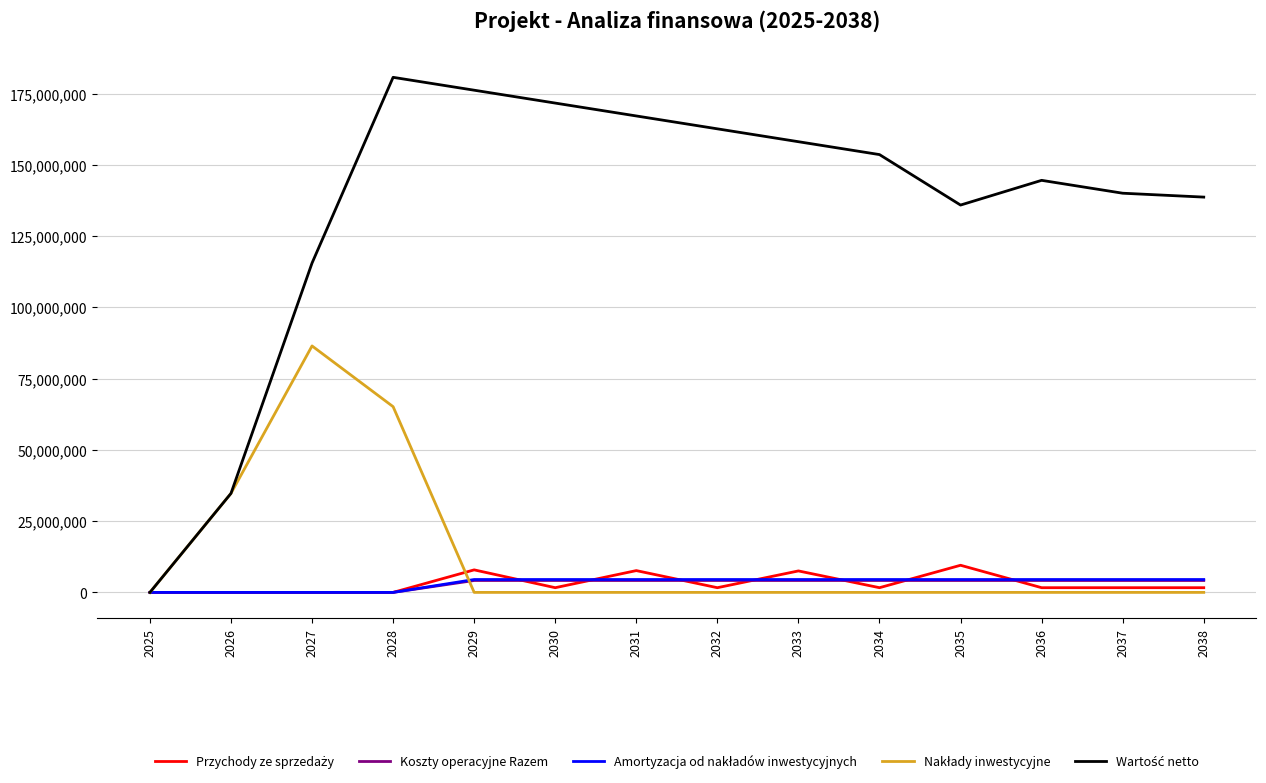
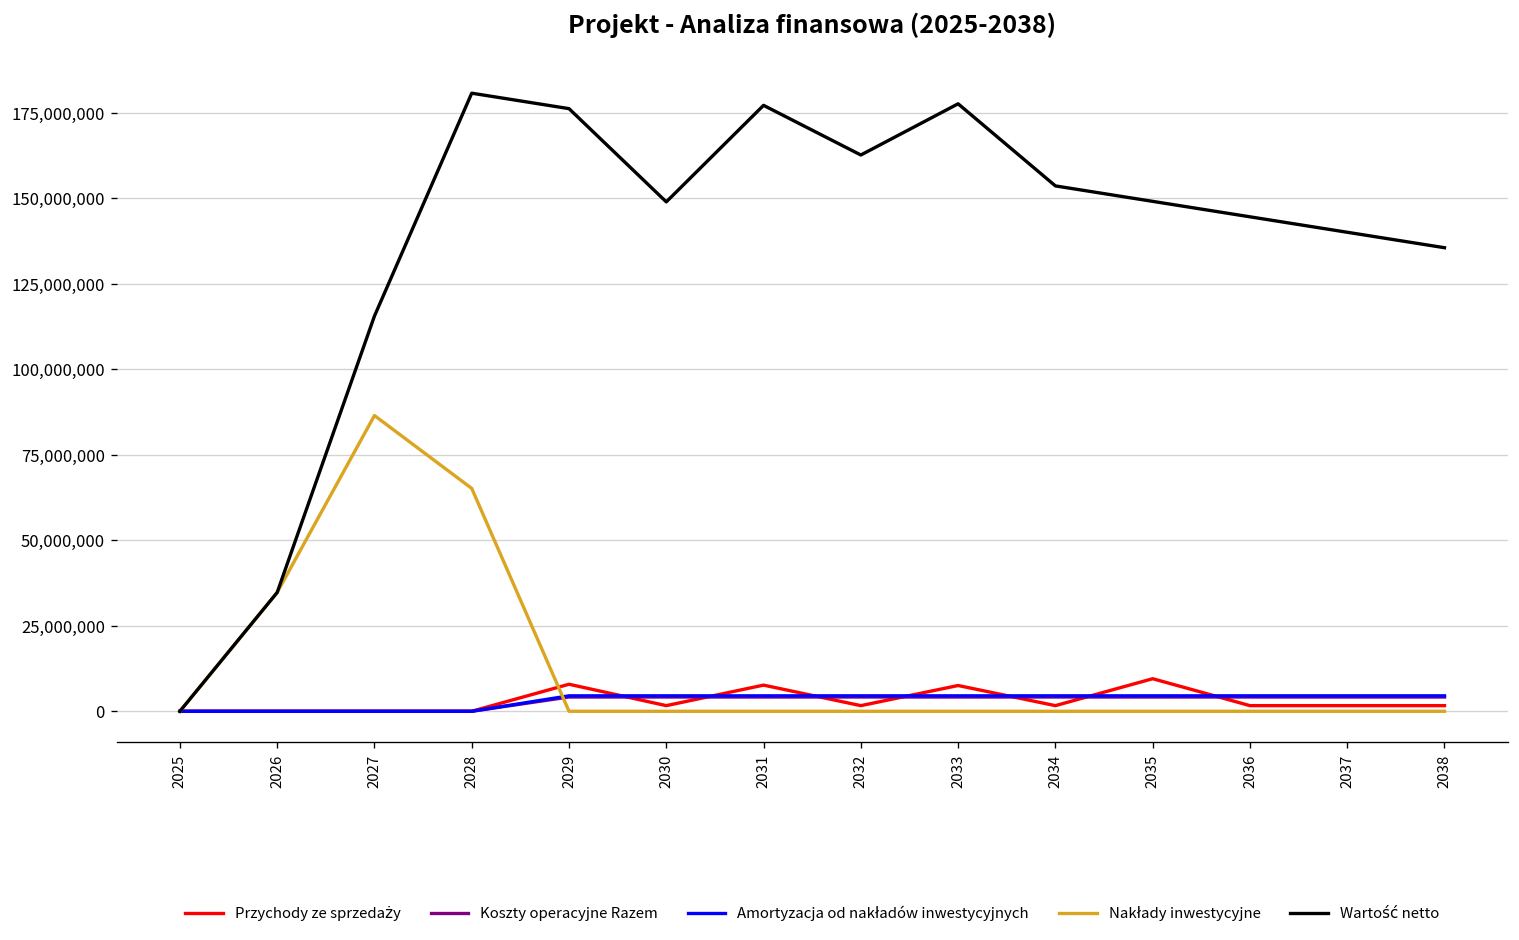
  {
    "Przychody ze sprzedaży": {
      "2029": "8,000,000",
      "2030": "2,000,000",
      "2031": "8,000,000",
      "2032": "2,000,000",
      "2033": "8,000,000",
      "2034": "2,000,000",
      "2035": "10,000,000",
      "2036": "2,000,000",
      "2037": "2,000,000",
      "2038": "2,000,000"
    },
    "Nakłady inwestycyjne": {
      "2027": "86,000,000",
      "2028": "65,000,000",
      "2029": "0",
      "2030": "0",
      "2031": "0",
      "2032": "0",
      "2033": "0",
      "2034": "0",
      "2035": "0",
      "2036": "0",
      "2037": "0",
      "2038": "0"
    },
    "Wartość netto": {
      "2027": "116,000,000",
      "2028": "181,000,000",
      "2029": "176,000,000",
-     "2030": "172,000,000",
-     "2031": "167,000,000",
+     "2030": "149,000,000",
+     "2031": "177,000,000",
      "2032": "163,000,000",
-     "2033": "158,000,000",
+     "2033": "178,000,000",
      "2034": "154,000,000",
-     "2035": "136,000,000",
+     "2035": "149,000,000",
      "2036": "145,000,000",
      "2037": "140,000,000",
-     "2038": "139,000,000"
+     "2038": "136,000,000"
    }
  }
